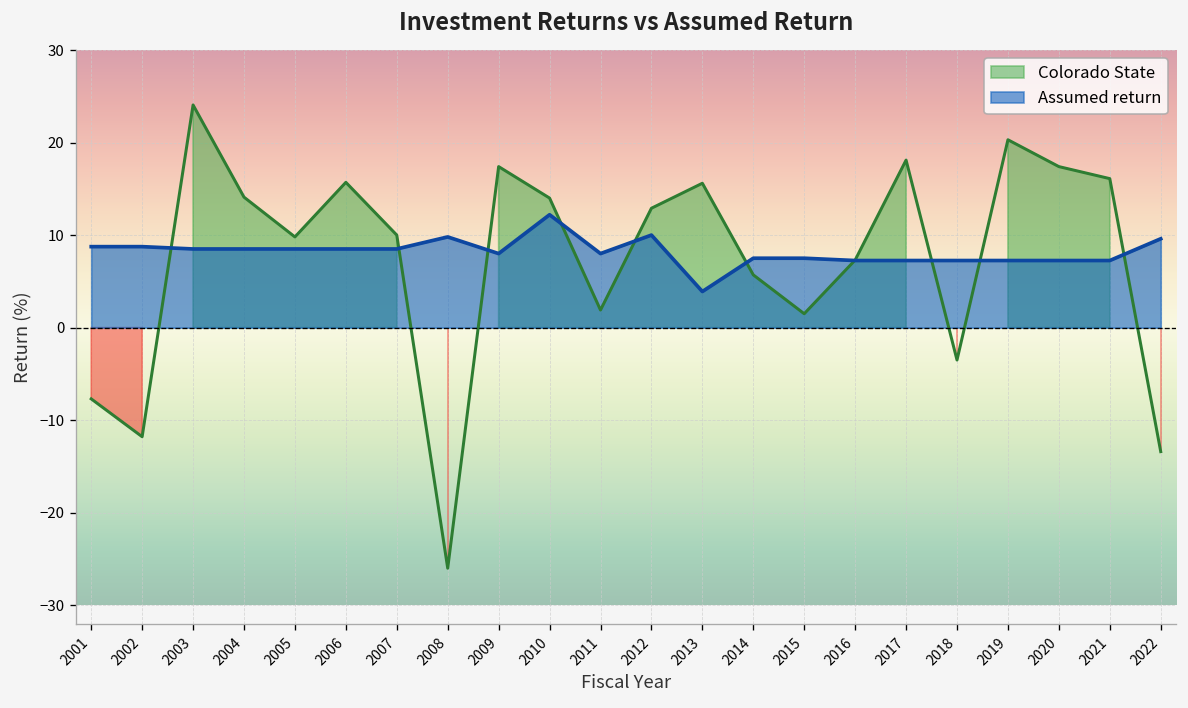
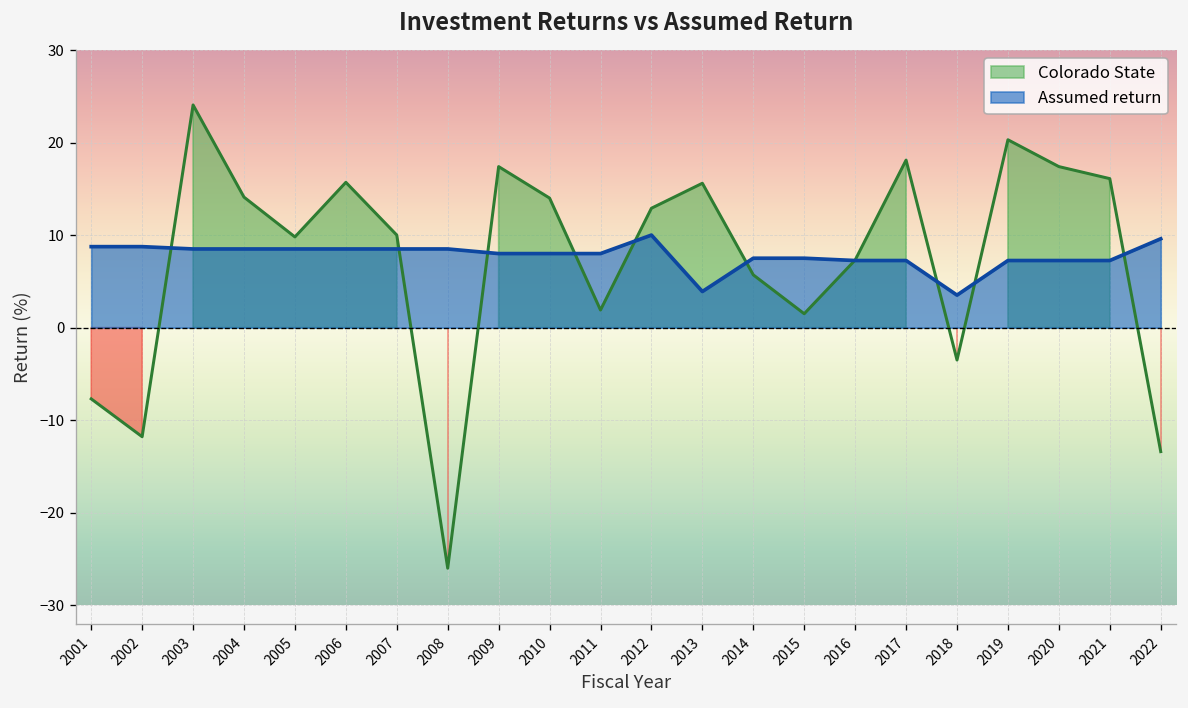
  {
    "Assumed return": {
      "2001": 9,
      "2002": 9,
      "2003": 9,
      "2004": 9,
      "2005": 9,
      "2006": 9,
      "2007": 9,
-     "2008": 10,
+     "2008": 9,
      "2009": 8,
-     "2010": 12,
+     "2010": 8,
      "2011": 8,
      "2012": 10,
      "2013": 4,
      "2014": 8,
      "2015": 8,
      "2017": 7,
-     "2018": 7,
+     "2018": 4,
      "2019": 7,
      "2020": 7,
      "2021": 7,
      "2022": 10
    }
  }
